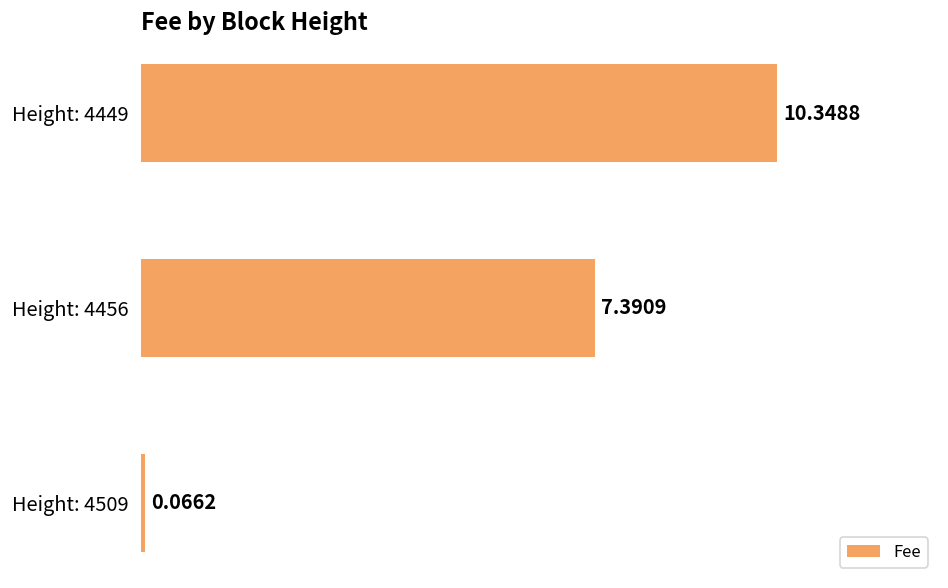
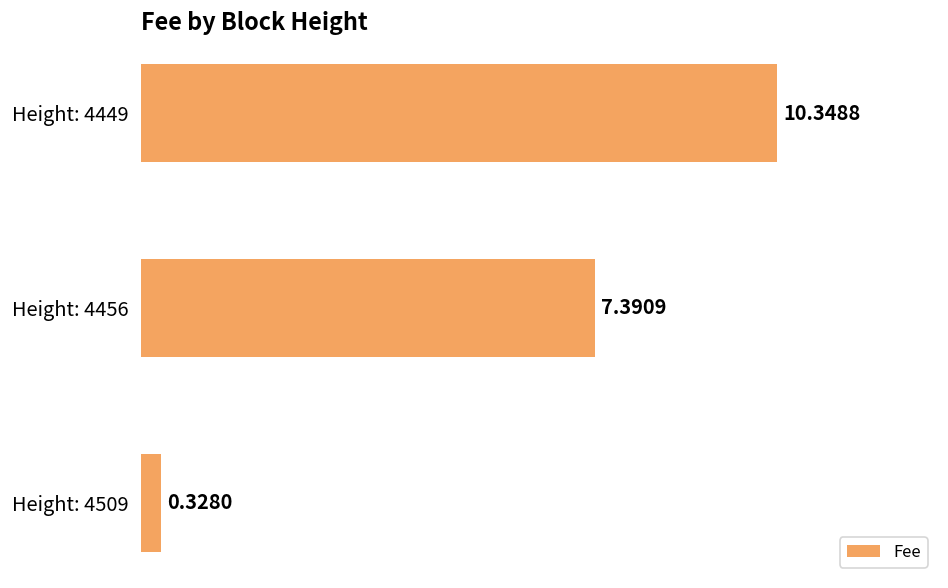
  {
    "Height: 4449": 10.3488,
    "Height: 4456": 7.3909,
-   "Height: 4509": 0.0662
+   "Height: 4509": 0.3280
  }
